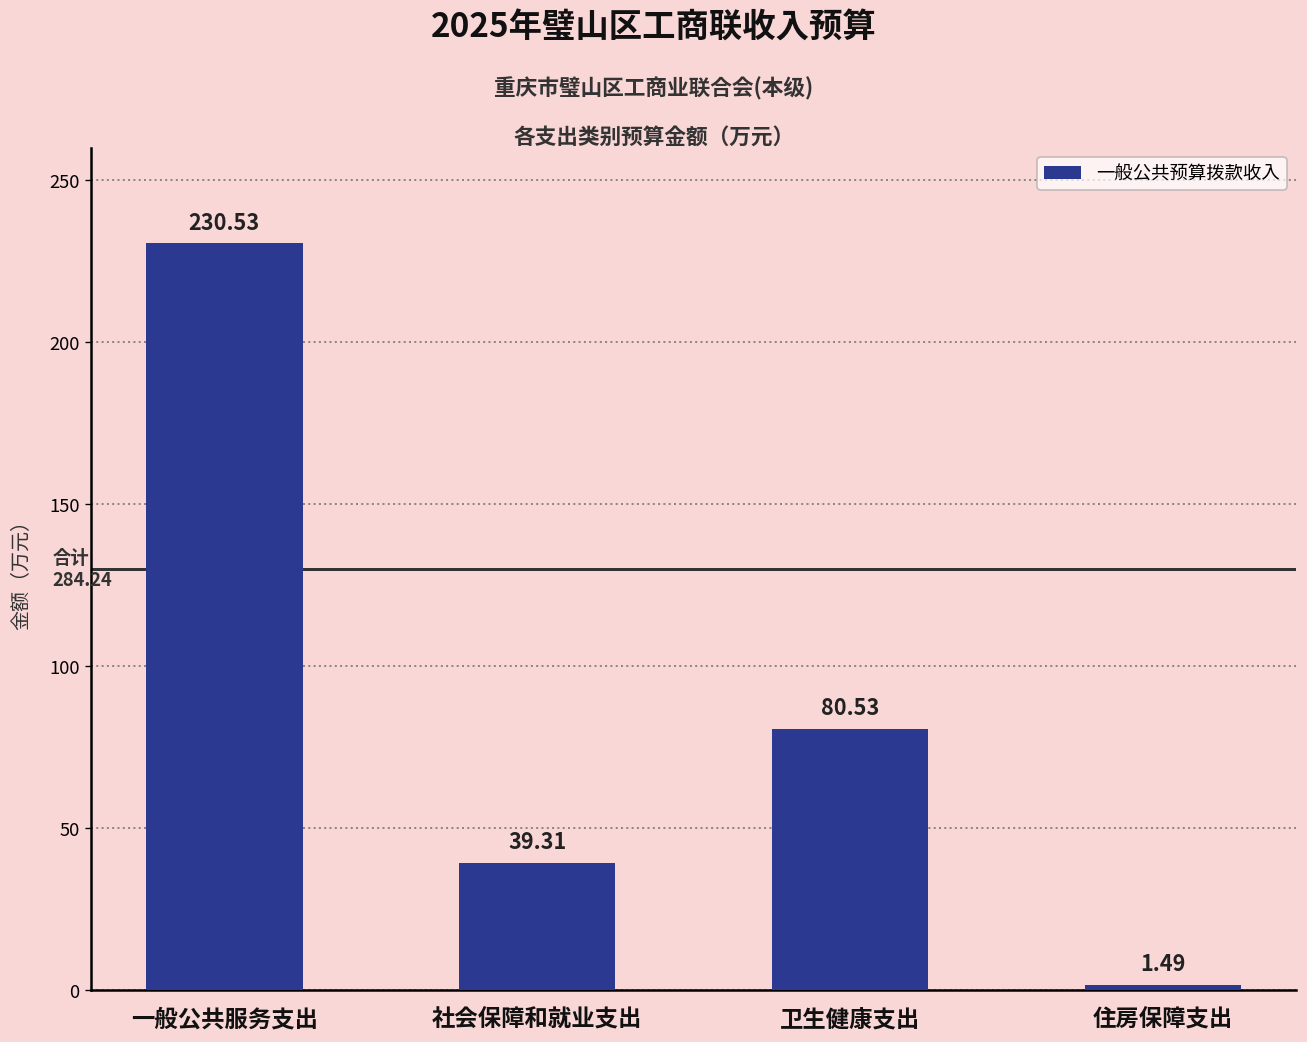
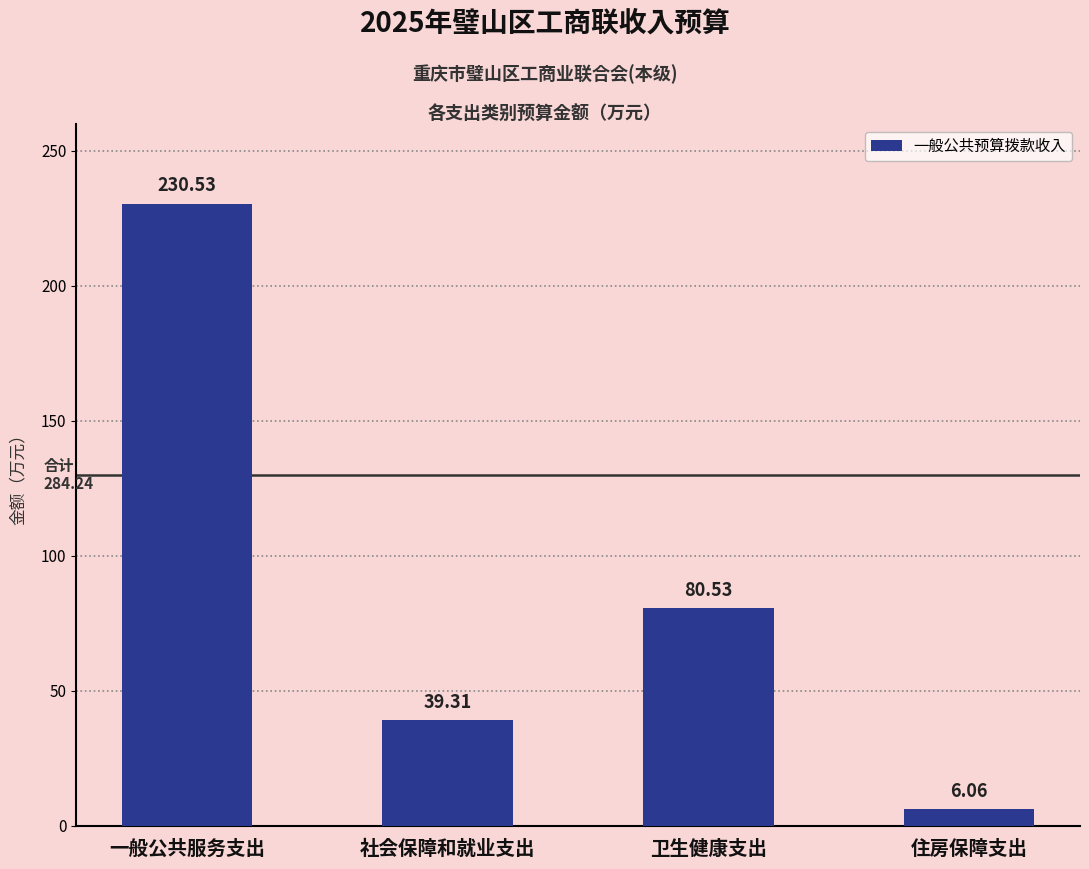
  {
    "一般公共服务支出": 230.53,
    "社会保障和就业支出": 39.31,
    "卫生健康支出": 80.53,
-   "住房保障支出": 1.49
+   "住房保障支出": 6.06
  }
